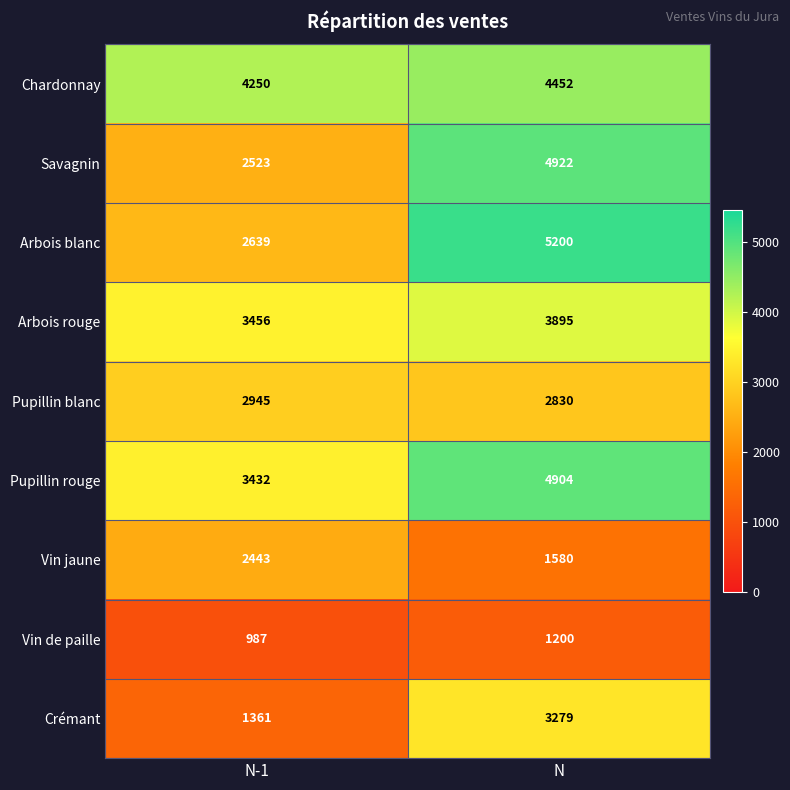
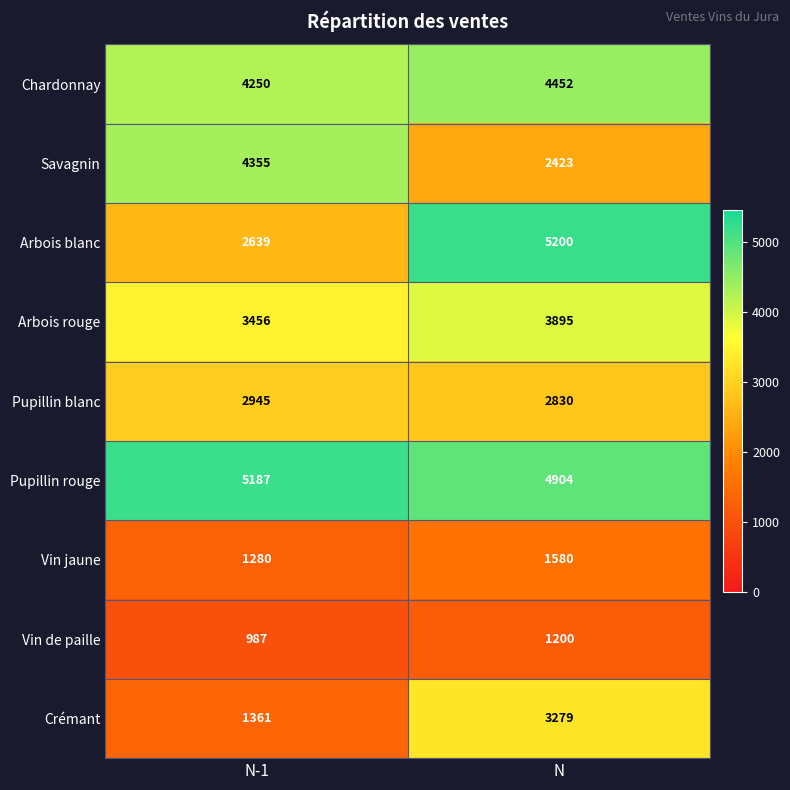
  {
    "Chardonnay": {
      "N-1": 4250,
      "N": 4452
    },
    "Savagnin": {
-     "N-1": 2523,
-     "N": 4922
+     "N-1": 4355,
+     "N": 2423
    },
    "Arbois blanc": {
      "N-1": 2639,
      "N": 5200
    },
    "Arbois rouge": {
      "N-1": 3456,
      "N": 3895
    },
    "Pupillin blanc": {
      "N-1": 2945,
      "N": 2830
    },
    "Pupillin rouge": {
-     "N-1": 3432,
+     "N-1": 5187,
      "N": 4904
    },
    "Vin jaune": {
-     "N-1": 2443,
+     "N-1": 1280,
      "N": 1580
    },
    "Vin de paille": {
      "N-1": 987,
      "N": 1200
    },
    "Crémant": {
      "N-1": 1361,
      "N": 3279
    }
  }
